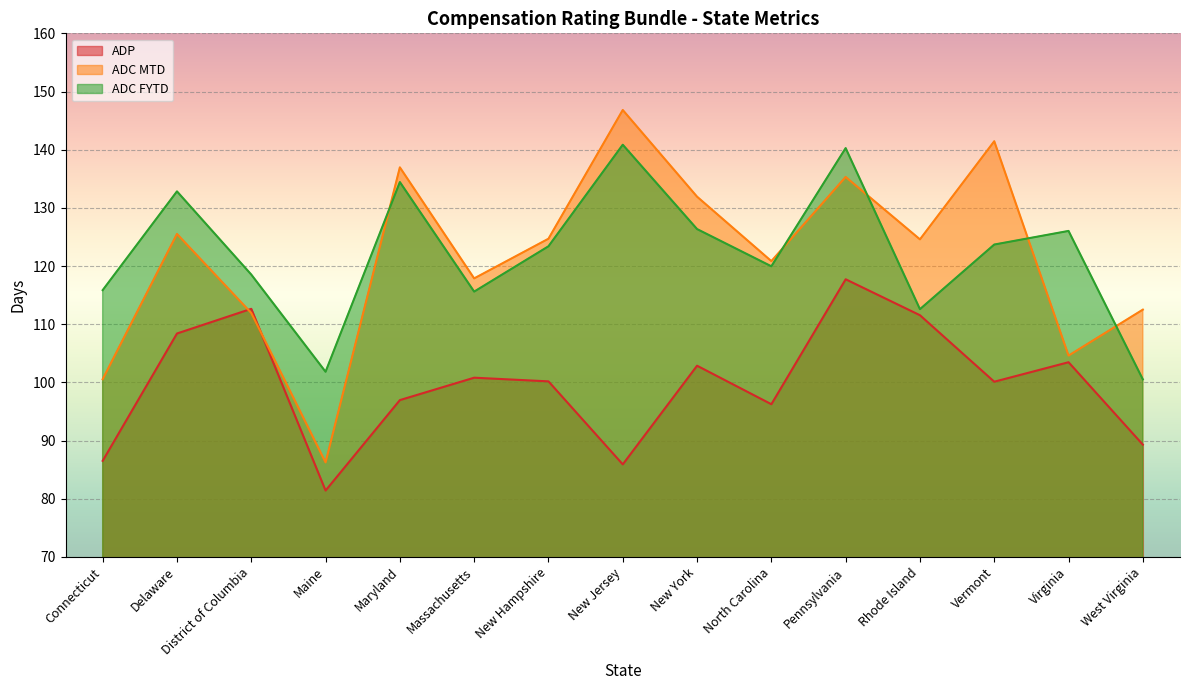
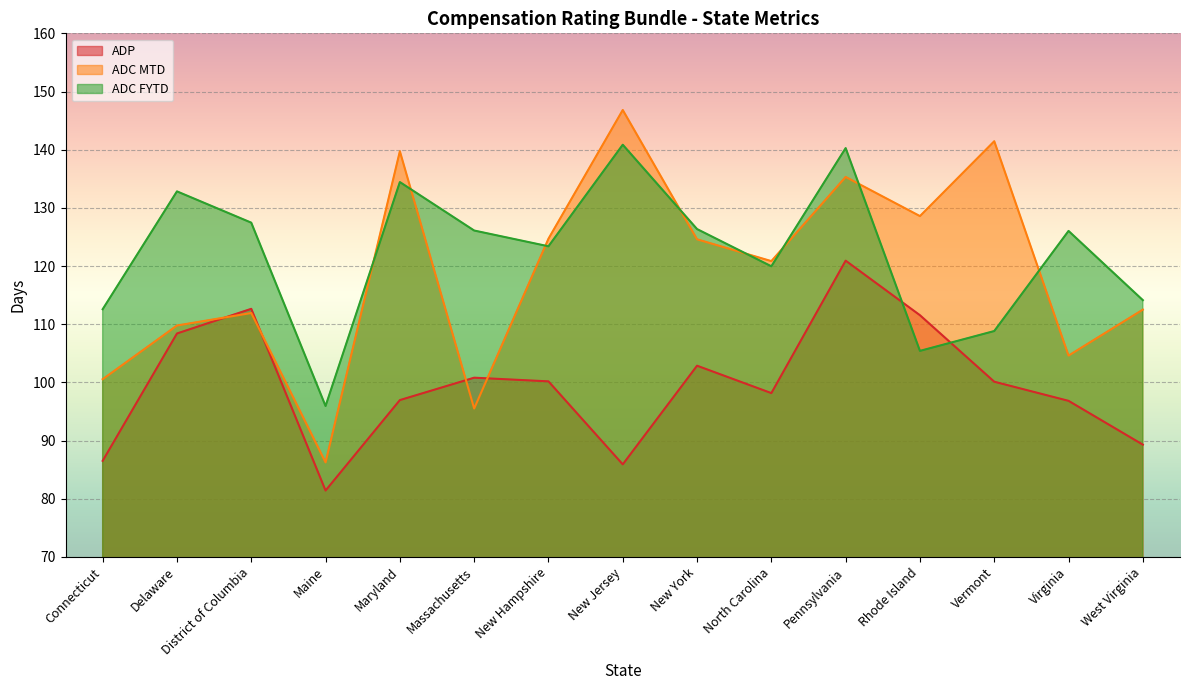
  {
    "ADP": {
      "Connecticut": 87,
      "Delaware": 108,
      "District of Columbia": 113,
      "Maine": 81,
      "Maryland": 97,
      "Massachusetts": 101,
      "New Hampshire": 100,
      "New Jersey": 86,
      "New York": 103,
-     "North Carolina": 96,
-     "Pennsylvania": 118,
+     "North Carolina": 98,
+     "Pennsylvania": 121,
      "Rhode Island": 112,
      "Vermont": 100,
-     "Virginia": 103,
+     "Virginia": 97,
      "West Virginia": 89
    },
    "ADC MTD": {
      "Connecticut": 101,
-     "Delaware": 126,
+     "Delaware": 110,
      "District of Columbia": 112,
      "Maine": 86,
-     "Maryland": 137,
-     "Massachusetts": 118,
+     "Maryland": 140,
+     "Massachusetts": 96,
      "New Hampshire": 125,
      "New Jersey": 147,
-     "New York": 132,
+     "New York": 125,
      "North Carolina": 121,
      "Pennsylvania": 135,
-     "Rhode Island": 125,
+     "Rhode Island": 129,
      "Vermont": 141,
      "Virginia": 105,
      "West Virginia": 113
    },
    "ADC FYTD": {
-     "Connecticut": 116,
+     "Connecticut": 113,
      "Delaware": 133,
-     "District of Columbia": 119,
-     "Maine": 102,
+     "District of Columbia": 127,
+     "Maine": 96,
      "Maryland": 134,
-     "Massachusetts": 116,
+     "Massachusetts": 126,
      "New Hampshire": 123,
      "New Jersey": 141,
      "New York": 126,
      "North Carolina": 120,
      "Pennsylvania": 140,
-     "Rhode Island": 113,
-     "Vermont": 124,
+     "Rhode Island": 105,
+     "Vermont": 109,
      "Virginia": 126,
-     "West Virginia": 101
+     "West Virginia": 114
    }
  }
